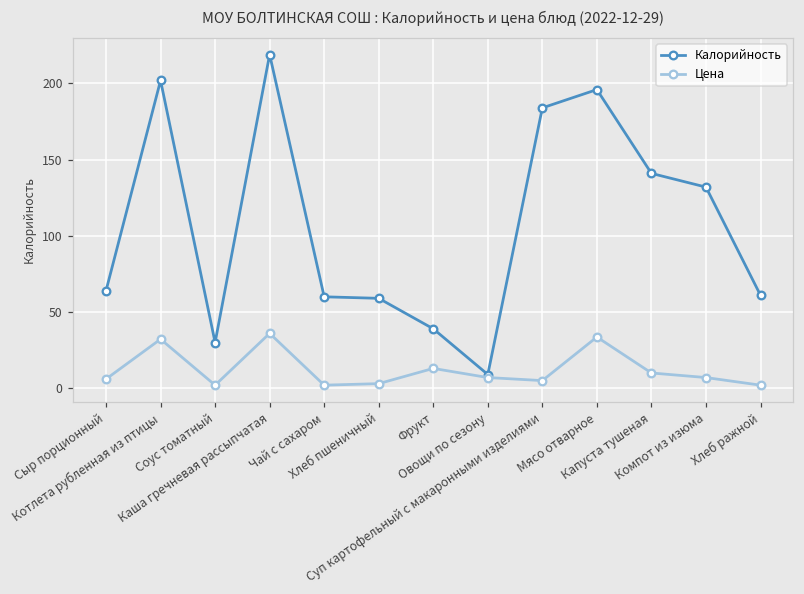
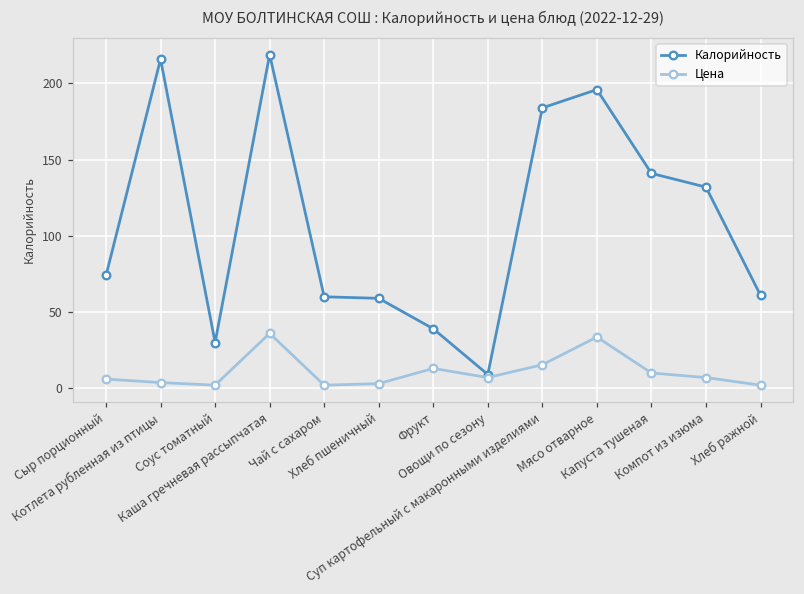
  {
    "Калорийность": {
-     "Сыр порционный": 64,
-     "Котлета рубленная из птицы": 202,
+     "Сыр порционный": 74,
+     "Котлета рубленная из птицы": 216,
      "Соус томатный": 30,
      "Каша гречневая рассыпчатая": 219,
      "Чай с сахаром": 60,
      "Хлеб пшеничный": 59,
      "Фрукт": 39,
      "Овощи по сезону": 9,
      "Суп картофельный с макаронными изделиями": 184,
      "Мясо отварное": 196,
      "Капуста тушеная": 141,
      "Компот из изюма": 132,
      "Хлеб ражной": 61
    },
    "Цена": {
      "Сыр порционный": 6,
-     "Котлета рубленная из птицы": 32,
+     "Котлета рубленная из птицы": 4,
      "Соус томатный": 2,
      "Каша гречневая рассыпчатая": 36,
      "Чай с сахаром": 2,
      "Хлеб пшеничный": 3,
      "Фрукт": 13,
      "Овощи по сезону": 7,
-     "Суп картофельный с макаронными изделиями": 5,
+     "Суп картофельный с макаронными изделиями": 15,
      "Мясо отварное": 34,
      "Капуста тушеная": 10,
      "Компот из изюма": 7,
      "Хлеб ражной": 2
    }
  }
